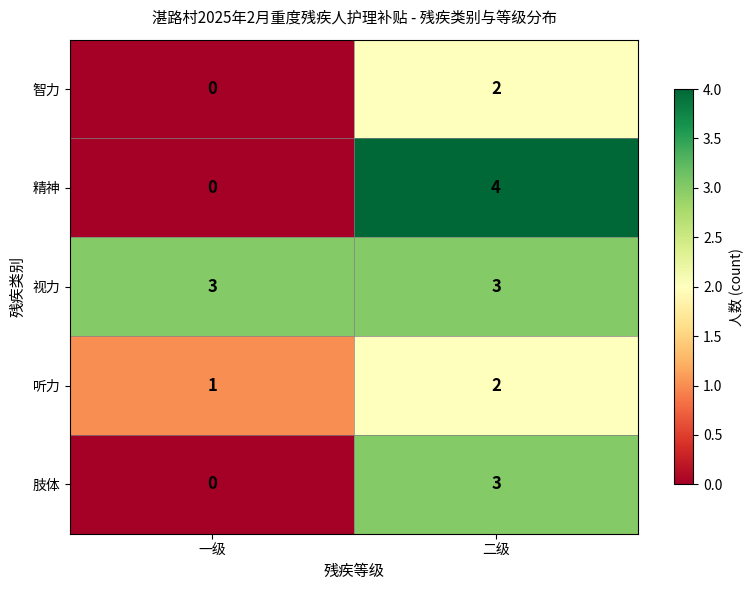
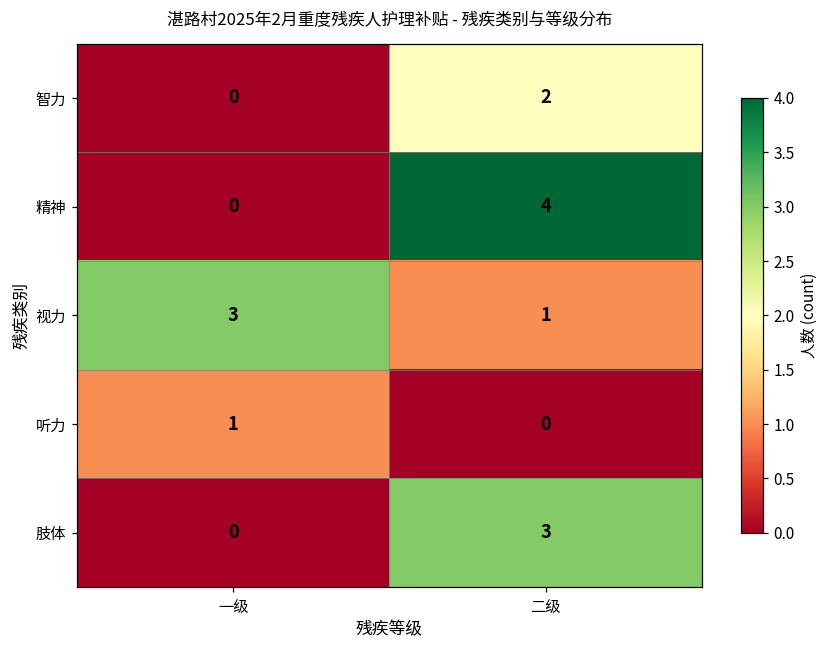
  {
    "智力": {
      "一级": 0,
      "二级": 2
    },
    "精神": {
      "一级": 0,
      "二级": 4
    },
    "视力": {
      "一级": 3,
-     "二级": 3
+     "二级": 1
    },
    "听力": {
      "一级": 1,
-     "二级": 2
+     "二级": 0
    },
    "肢体": {
      "一级": 0,
      "二级": 3
    }
  }
